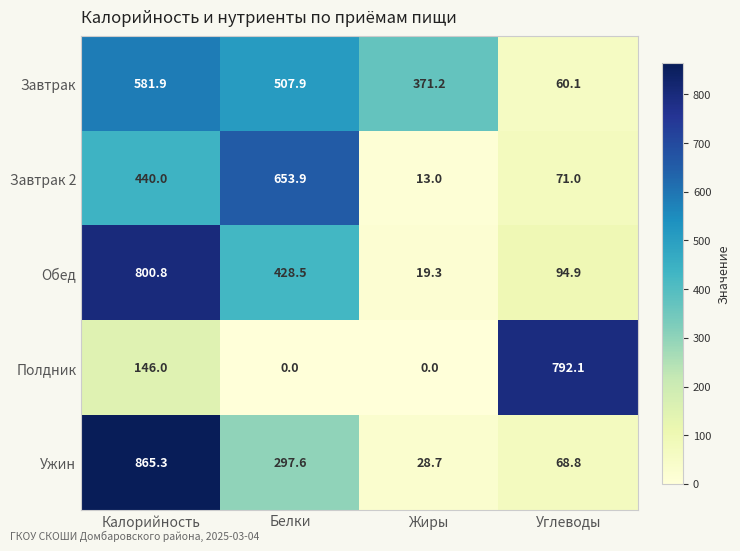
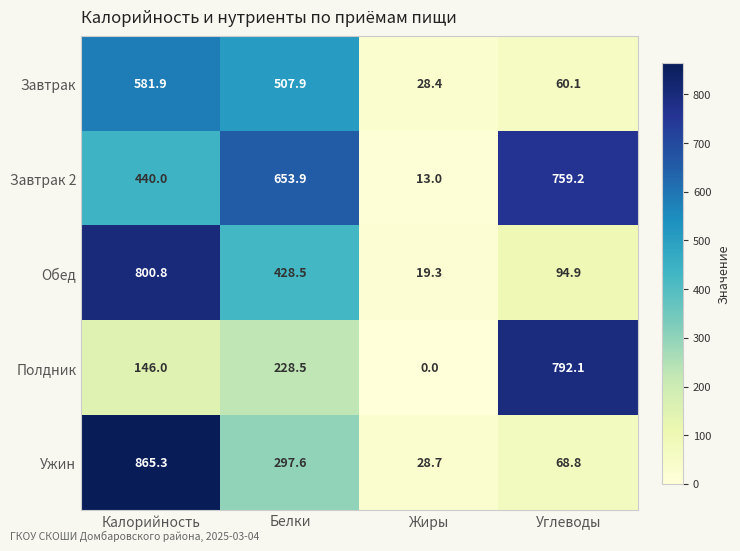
  {
    "Завтрак": {
      "Калорийность": 581.9,
      "Белки": 507.9,
-     "Жиры": 371.2,
+     "Жиры": 28.4,
      "Углеводы": 60.1
    },
    "Завтрак 2": {
      "Калорийность": 440.0,
      "Белки": 653.9,
      "Жиры": 13.0,
-     "Углеводы": 71.0
+     "Углеводы": 759.2
    },
    "Обед": {
      "Калорийность": 800.8,
      "Белки": 428.5,
      "Жиры": 19.3,
      "Углеводы": 94.9
    },
    "Полдник": {
      "Калорийность": 146.0,
-     "Белки": 0.0,
+     "Белки": 228.5,
      "Жиры": 0.0,
      "Углеводы": 792.1
    },
    "Ужин": {
      "Калорийность": 865.3,
      "Белки": 297.6,
      "Жиры": 28.7,
      "Углеводы": 68.8
    }
  }
